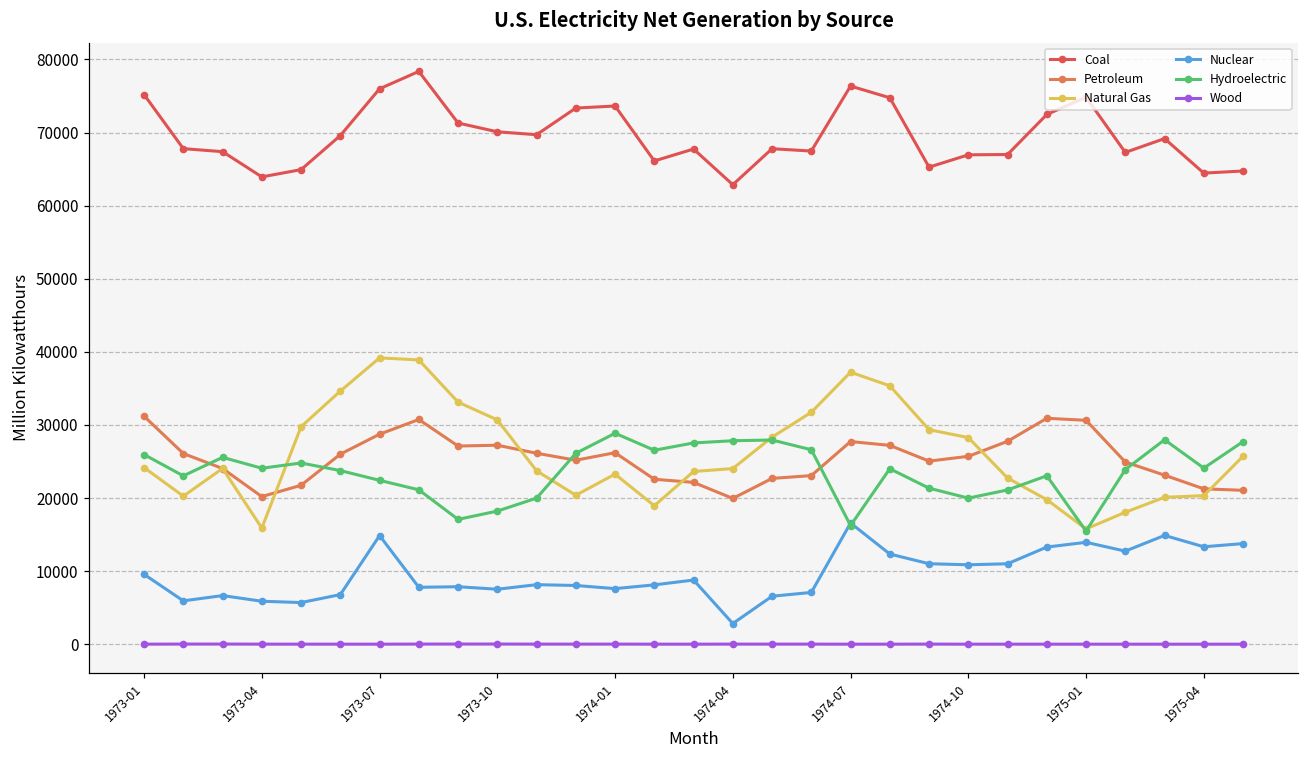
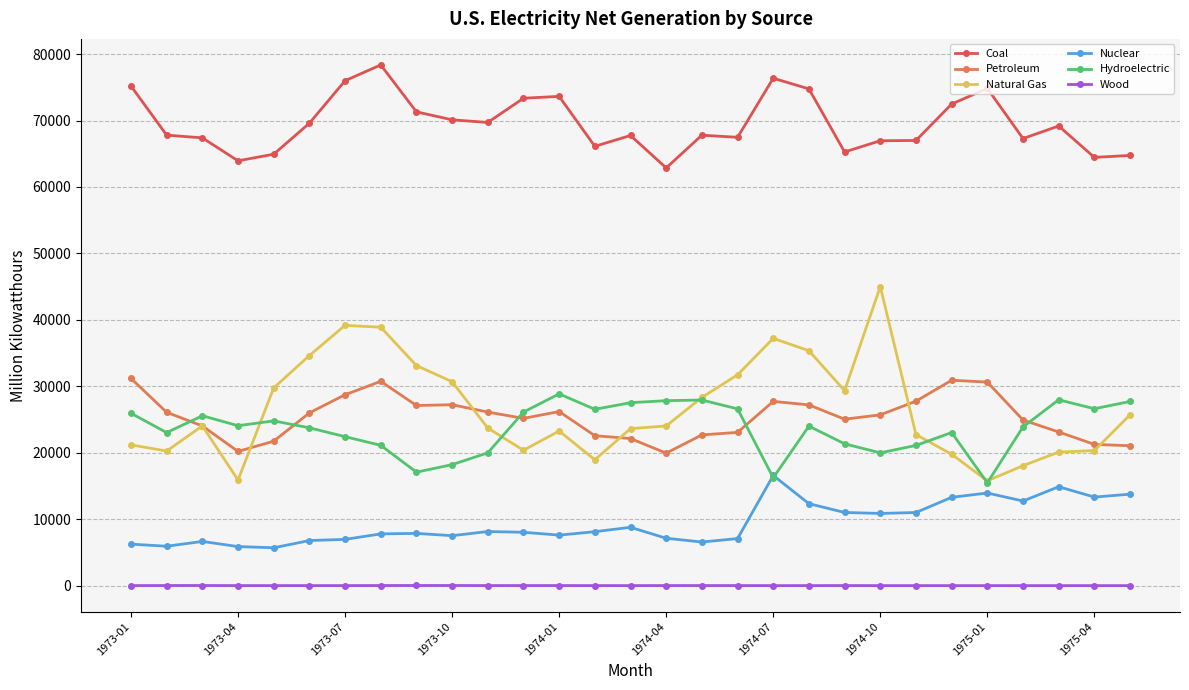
  {
    "Natural Gas": {
-     "1973-01": 24000,
+     "1973-01": 21000,
      "1973-04": 16000,
      "1973-07": 39000,
      "1973-10": 31000,
      "1974-01": 23000,
      "1974-04": 24000,
      "1974-07": 37000,
-     "1974-10": 28000,
+     "1974-10": 45000,
      "1975-04": 20000
    },
    "Nuclear": {
-     "1973-01": 10000,
+     "1973-01": 6000,
      "1973-04": 6000,
-     "1973-07": 15000,
+     "1973-07": 7000,
      "1973-10": 8000,
      "1974-01": 8000,
-     "1974-04": 3000,
+     "1974-04": 7000,
      "1974-10": 11000,
      "1975-01": 14000,
      "1975-04": 13000
    },
    "Hydroelectric": {
      "1973-01": 26000,
      "1973-04": 24000,
      "1973-07": 22000,
      "1973-10": 18000,
      "1974-01": 29000,
      "1974-04": 28000,
      "1974-10": 20000,
-     "1975-04": 24000
+     "1975-04": 27000
    },
    "Wood": {
      "1973-01": 0,
      "1973-04": 0,
      "1973-07": 0,
      "1973-10": 0,
      "1974-01": 0,
      "1974-04": 0,
      "1974-07": 0,
      "1974-10": 0,
      "1975-01": 0,
      "1975-04": 0
    }
  }
